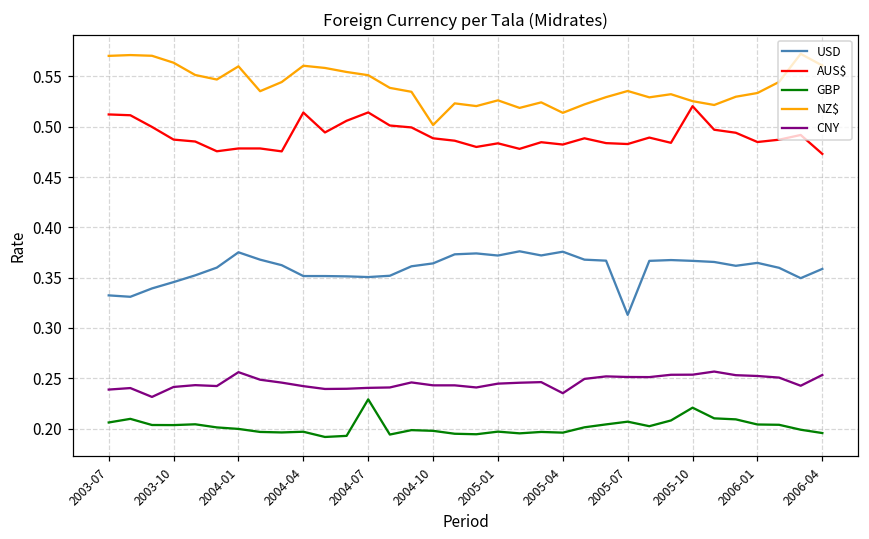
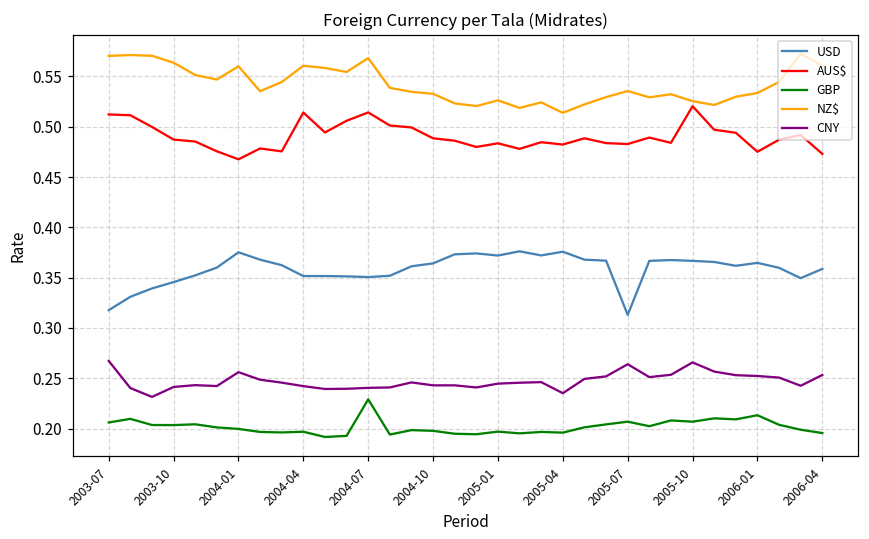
  {
    "USD": {
-     "2003-07": 0.33,
+     "2003-07": 0.32,
      "2003-10": 0.35,
      "2004-01": 0.38,
      "2004-04": 0.35,
      "2004-07": 0.35,
      "2004-10": 0.36,
      "2005-01": 0.37,
      "2005-04": 0.38,
      "2005-07": 0.31,
      "2005-10": 0.37,
      "2006-01": 0.36,
      "2006-04": 0.36
    },
    "AUS$": {
      "2003-07": 0.51,
      "2003-10": 0.49,
-     "2004-01": 0.48,
+     "2004-01": 0.47,
      "2004-04": 0.51,
      "2004-07": 0.51,
      "2004-10": 0.49,
      "2005-01": 0.48,
      "2005-04": 0.48,
      "2005-07": 0.48,
      "2005-10": 0.52,
-     "2006-01": 0.485,
+     "2006-01": 0.475,
      "2006-04": 0.47
    },
    "GBP": {
      "2003-07": 0.21,
      "2003-10": 0.20,
      "2004-01": 0.20,
      "2004-04": 0.20,
      "2004-07": 0.23,
      "2004-10": 0.20,
      "2005-01": 0.20,
      "2005-04": 0.20,
      "2005-07": 0.21,
-     "2005-10": 0.22,
-     "2006-01": 0.20,
+     "2005-10": 0.21,
+     "2006-01": 0.21,
      "2006-04": 0.20
    },
    "NZ$": {
      "2003-07": 0.57,
      "2003-10": 0.56,
      "2004-01": 0.56,
      "2004-04": 0.56,
-     "2004-07": 0.55,
-     "2004-10": 0.50,
+     "2004-07": 0.57,
+     "2004-10": 0.53,
      "2005-01": 0.53,
      "2005-04": 0.51,
      "2005-07": 0.54,
      "2005-10": 0.53,
      "2006-01": 0.53
    },
    "CNY": {
-     "2003-07": 0.24,
+     "2003-07": 0.27,
      "2003-10": 0.24,
      "2004-01": 0.26,
      "2004-04": 0.24,
      "2004-07": 0.24,
      "2004-10": 0.24,
      "2005-01": 0.24,
      "2005-04": 0.24,
-     "2005-07": 0.25,
-     "2005-10": 0.25,
+     "2005-07": 0.26,
+     "2005-10": 0.27,
      "2006-01": 0.25,
      "2006-04": 0.25
    }
  }
